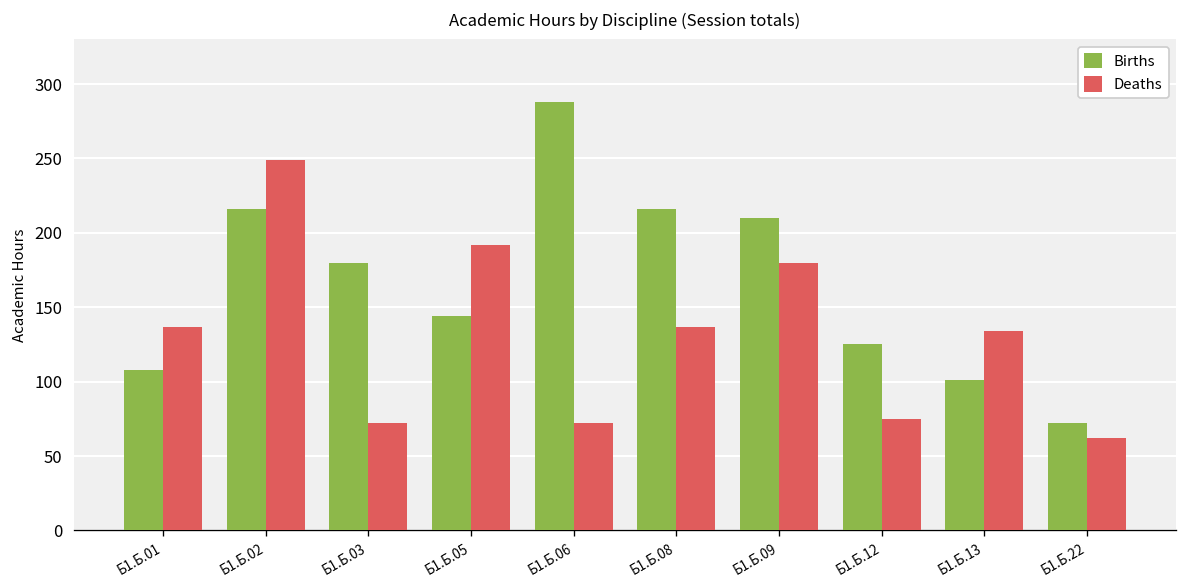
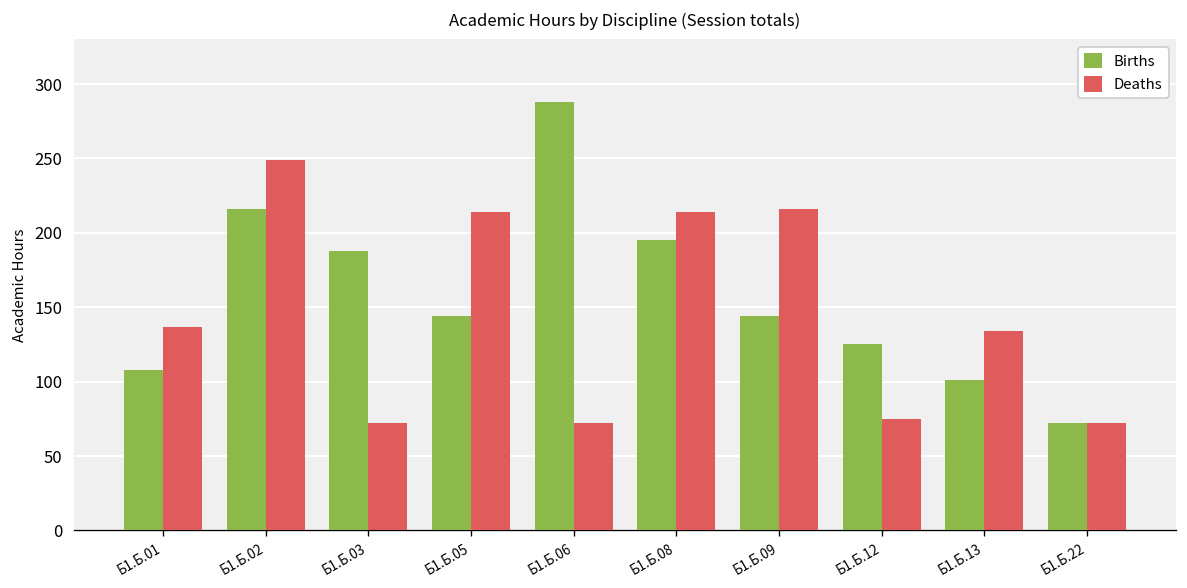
  {
    "Births": {
      "Б1.Б.01": 108,
      "Б1.Б.02": 216,
-     "Б1.Б.03": 180,
+     "Б1.Б.03": 188,
      "Б1.Б.05": 144,
      "Б1.Б.06": 288,
-     "Б1.Б.08": 216,
-     "Б1.Б.09": 210,
+     "Б1.Б.08": 195,
+     "Б1.Б.09": 144,
      "Б1.Б.12": 125,
      "Б1.Б.13": 101,
      "Б1.Б.22": 72
    },
    "Deaths": {
      "Б1.Б.01": 137,
      "Б1.Б.02": 249,
      "Б1.Б.03": 72,
-     "Б1.Б.05": 192,
+     "Б1.Б.05": 214,
      "Б1.Б.06": 72,
-     "Б1.Б.08": 137,
-     "Б1.Б.09": 180,
+     "Б1.Б.08": 214,
+     "Б1.Б.09": 216,
      "Б1.Б.12": 75,
      "Б1.Б.13": 134,
-     "Б1.Б.22": 62
+     "Б1.Б.22": 72
    }
  }
